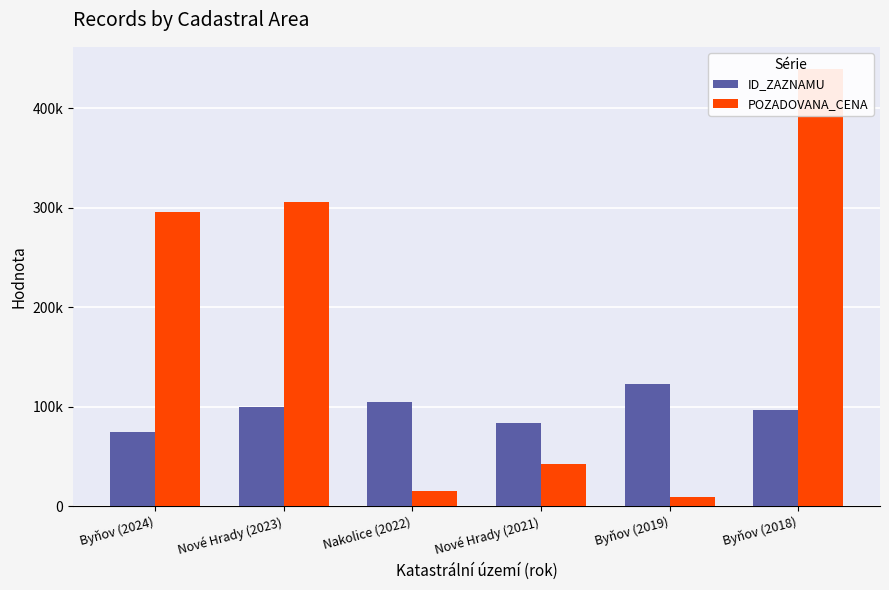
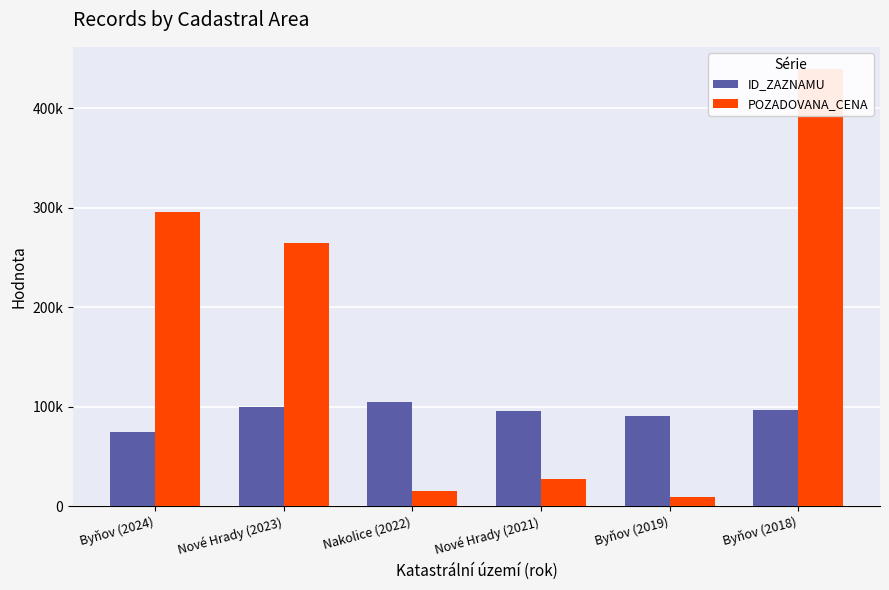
  {
    "ID_ZAZNAMU": {
      "Byňov (2024)": 70000,
      "Nové Hrady (2023)": 100000,
      "Nakolice (2022)": 100000,
-     "Nové Hrady (2021)": 80000,
-     "Byňov (2019)": 120000,
+     "Nové Hrady (2021)": 100000,
+     "Byňov (2019)": 90000,
      "Byňov (2018)": 100000
    },
    "POZADOVANA_CENA": {
      "Byňov (2024)": 300000,
-     "Nové Hrady (2023)": 310000,
+     "Nové Hrady (2023)": 260000,
      "Nakolice (2022)": 10000,
-     "Nové Hrady (2021)": 40000,
+     "Nové Hrady (2021)": 30000,
      "Byňov (2019)": 10000
    }
  }
